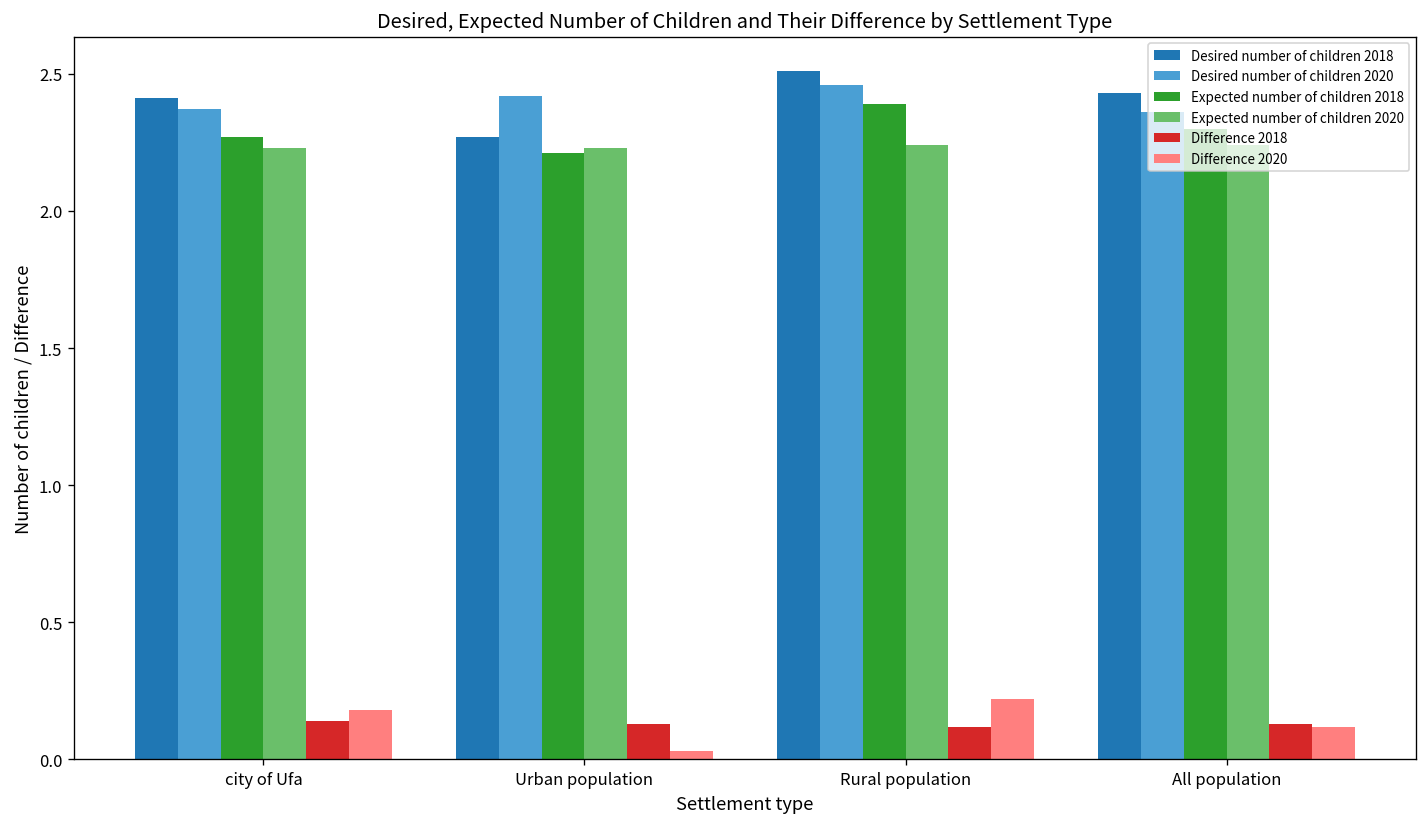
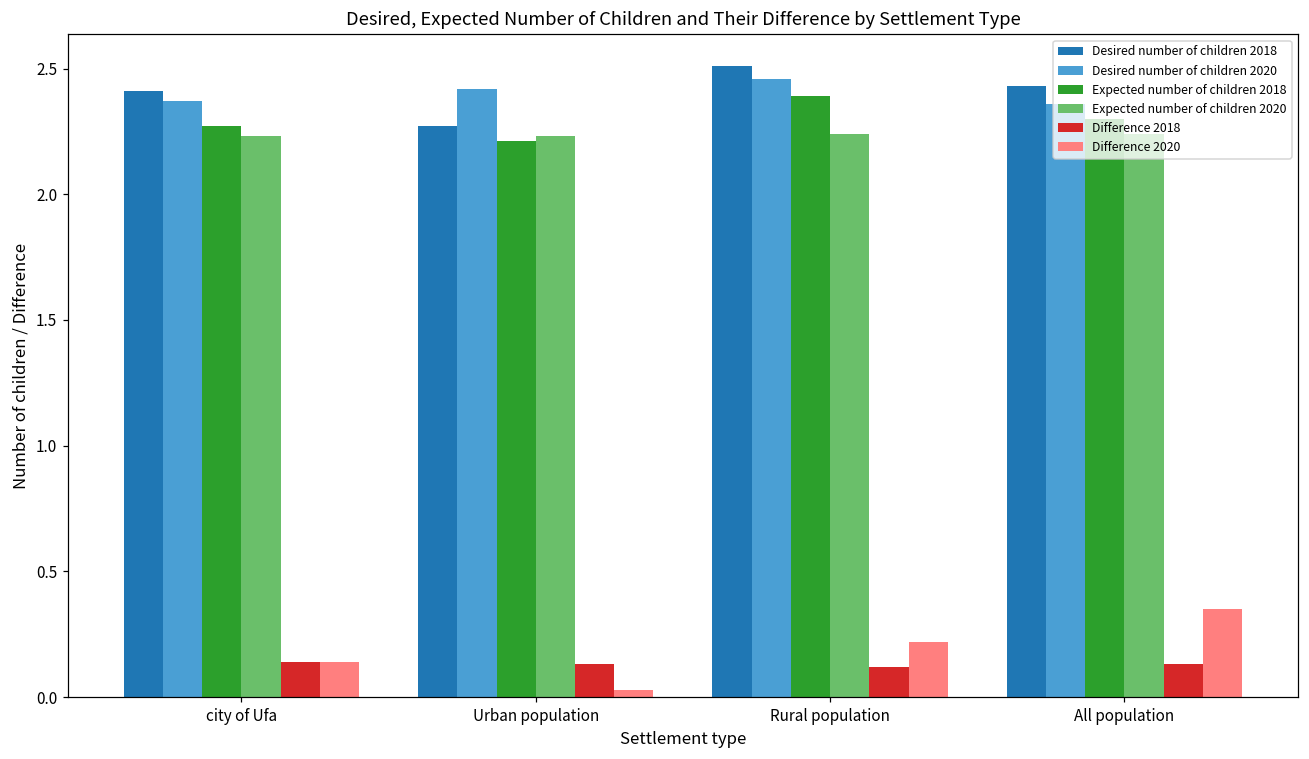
  {
    "Desired number of children 2018": {
      "city of Ufa": 2.41,
      "Urban population": 2.27,
      "Rural population": 2.51,
      "All population": 2.43
    },
    "Desired number of children 2020": {
      "city of Ufa": 2.37,
      "Urban population": 2.42,
      "Rural population": 2.46
    },
    "Expected number of children 2018": {
      "city of Ufa": 2.27,
      "Urban population": 2.21,
      "Rural population": 2.39
    },
    "Expected number of children 2020": {
      "city of Ufa": 2.23,
      "Urban population": 2.23,
      "Rural population": 2.24
    },
    "Difference 2018": {
      "city of Ufa": 0.14,
      "Urban population": 0.13,
      "Rural population": 0.12,
      "All population": 0.13
    },
    "Difference 2020": {
-     "city of Ufa": 0.18,
+     "city of Ufa": 0.14,
      "Urban population": 0.03,
      "Rural population": 0.22,
-     "All population": 0.12
+     "All population": 0.35
    }
  }
